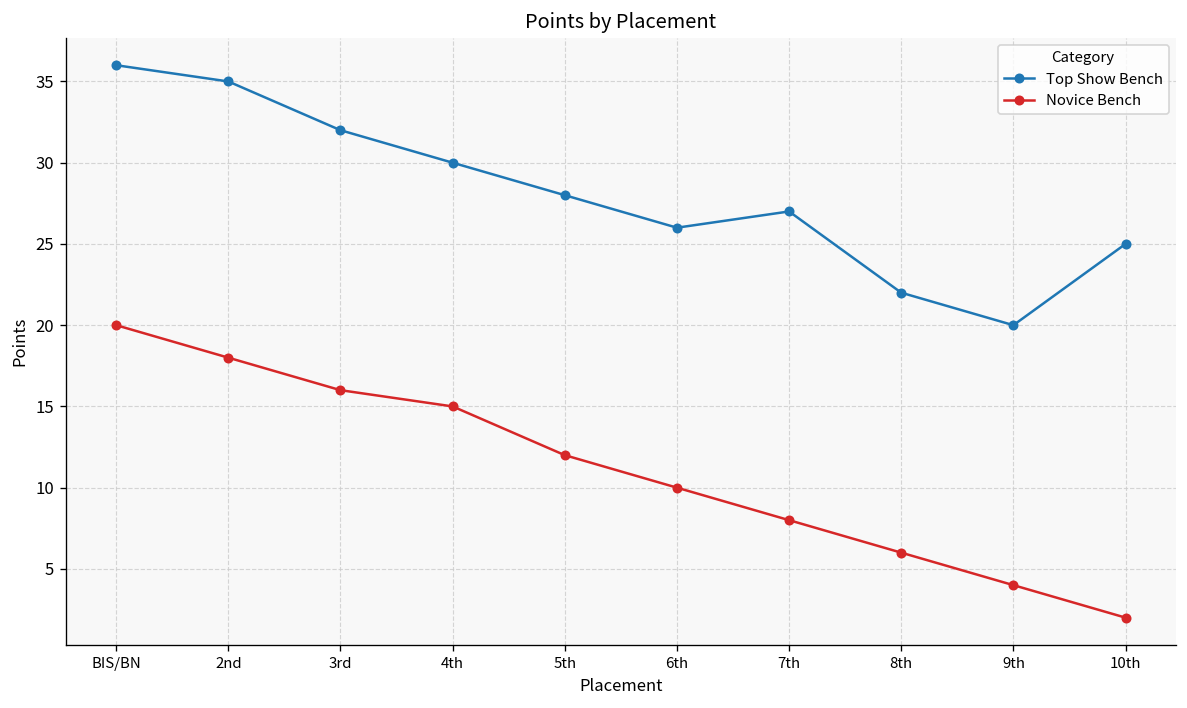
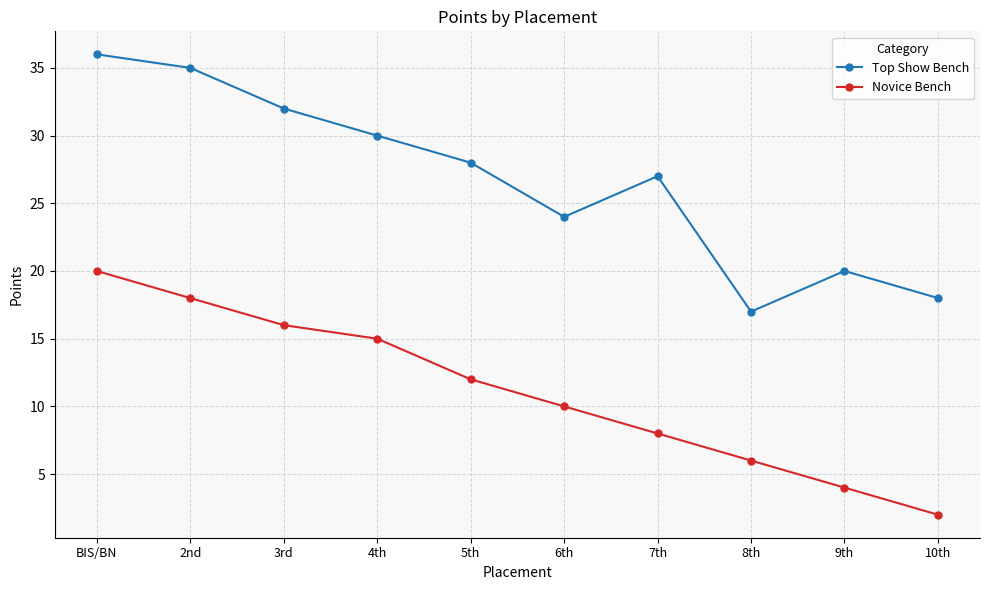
  {
    "Top Show Bench": {
      "BIS/BN": 36,
      "2nd": 35,
      "3rd": 32,
      "4th": 30,
      "5th": 28,
-     "6th": 26,
+     "6th": 24,
      "7th": 27,
-     "8th": 22,
+     "8th": 17,
      "9th": 20,
-     "10th": 25
+     "10th": 18
    },
    "Novice Bench": {
      "BIS/BN": 20,
      "2nd": 18,
      "3rd": 16,
      "4th": 15,
      "5th": 12,
      "6th": 10,
      "7th": 8,
      "8th": 6,
      "9th": 4,
      "10th": 2
    }
  }
